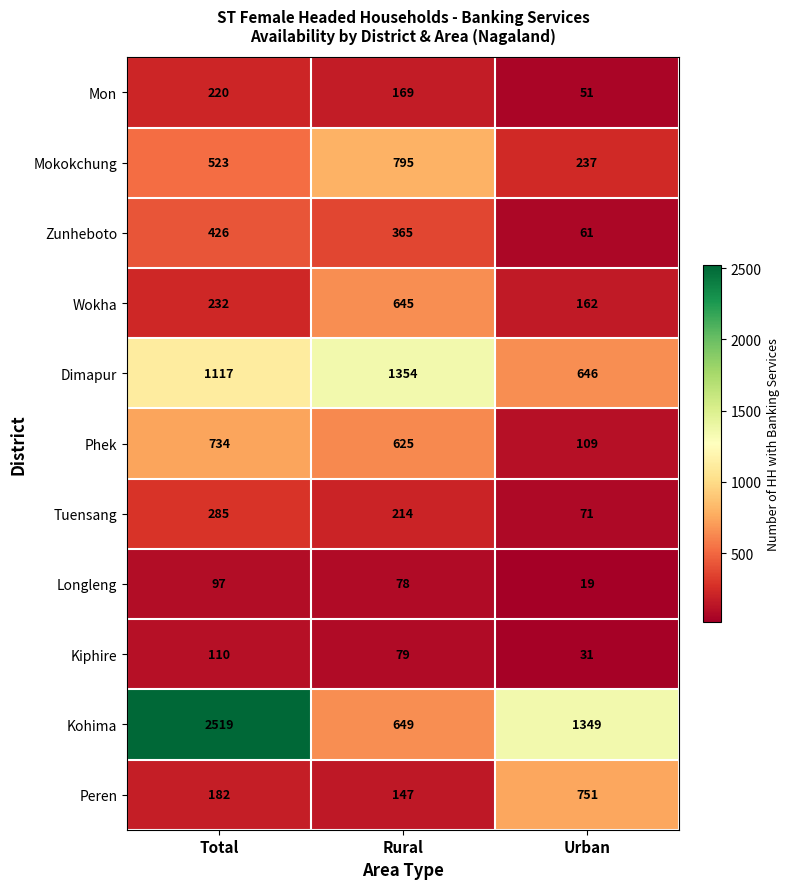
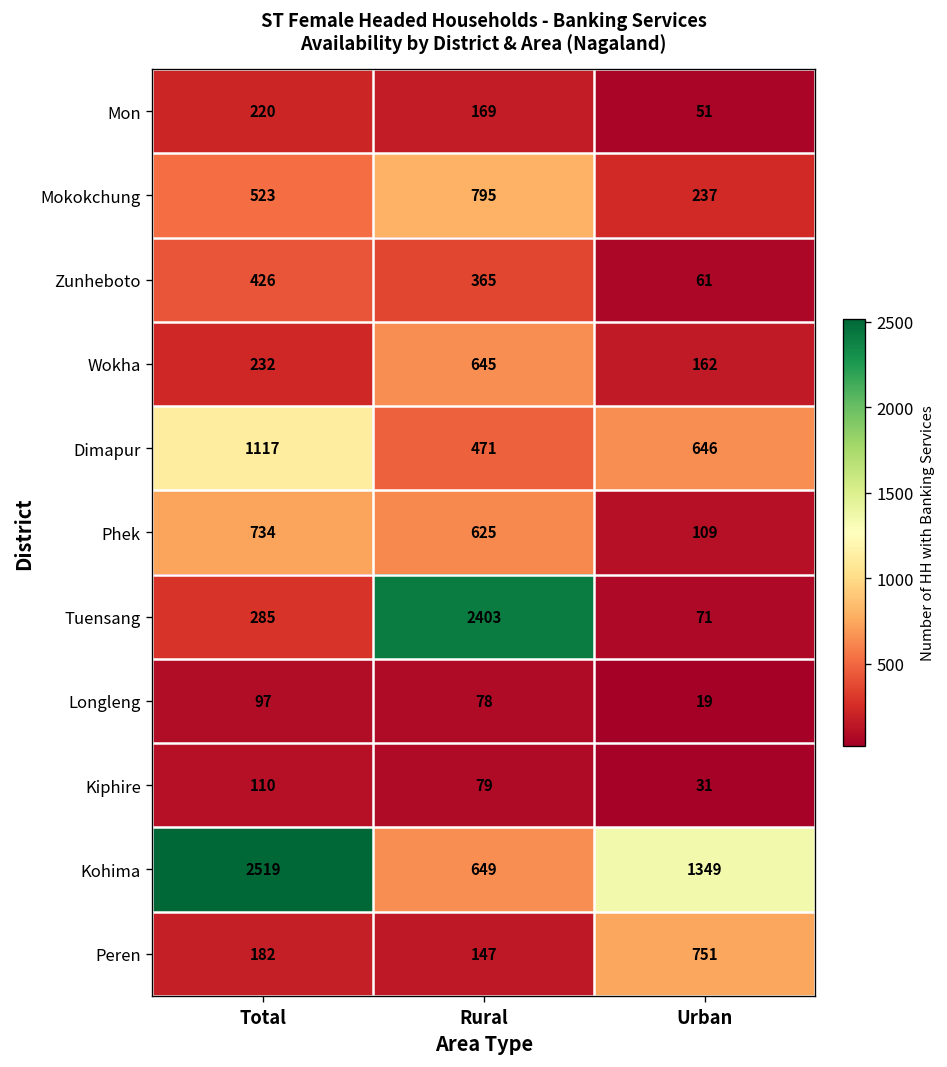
  {
    "Mon": {
      "Total": 220,
      "Rural": 169,
      "Urban": 51
    },
    "Mokokchung": {
      "Total": 523,
      "Rural": 795,
      "Urban": 237
    },
    "Zunheboto": {
      "Total": 426,
      "Rural": 365,
      "Urban": 61
    },
    "Wokha": {
      "Total": 232,
      "Rural": 645,
      "Urban": 162
    },
    "Dimapur": {
      "Total": 1117,
-     "Rural": 1354,
+     "Rural": 471,
      "Urban": 646
    },
    "Phek": {
      "Total": 734,
      "Rural": 625,
      "Urban": 109
    },
    "Tuensang": {
      "Total": 285,
-     "Rural": 214,
+     "Rural": 2403,
      "Urban": 71
    },
    "Longleng": {
      "Total": 97,
      "Rural": 78,
      "Urban": 19
    },
    "Kiphire": {
      "Total": 110,
      "Rural": 79,
      "Urban": 31
    },
    "Kohima": {
      "Total": 2519,
      "Rural": 649,
      "Urban": 1349
    },
    "Peren": {
      "Total": 182,
      "Rural": 147,
      "Urban": 751
    }
  }
